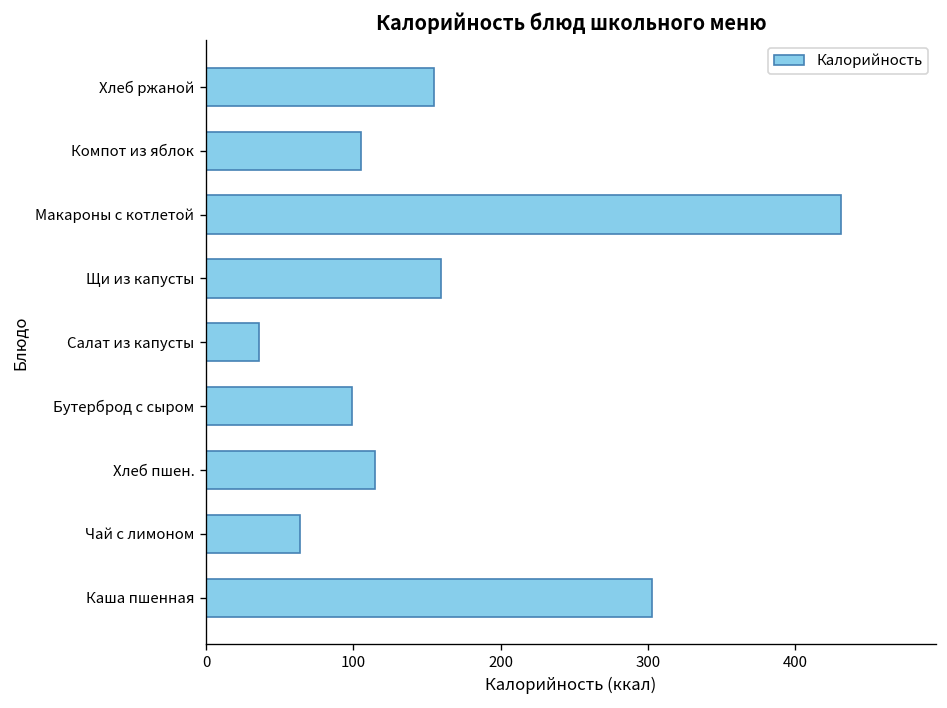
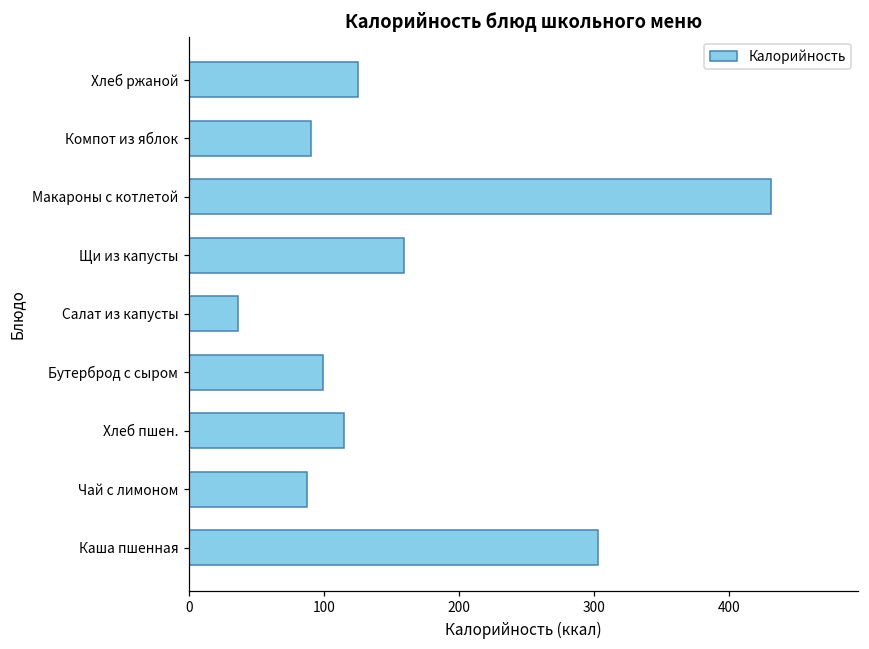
  {
-   "Хлеб ржаной": 155,
-   "Компот из яблок": 105,
+   "Хлеб ржаной": 126,
+   "Компот из яблок": 91,
    "Макароны с котлетой": 431,
    "Щи из капусты": 159,
    "Салат из капусты": 36,
    "Бутерброд с сыром": 99,
    "Хлеб пшен.": 115,
-   "Чай с лимоном": 64,
+   "Чай с лимоном": 88,
    "Каша пшенная": 303
  }
